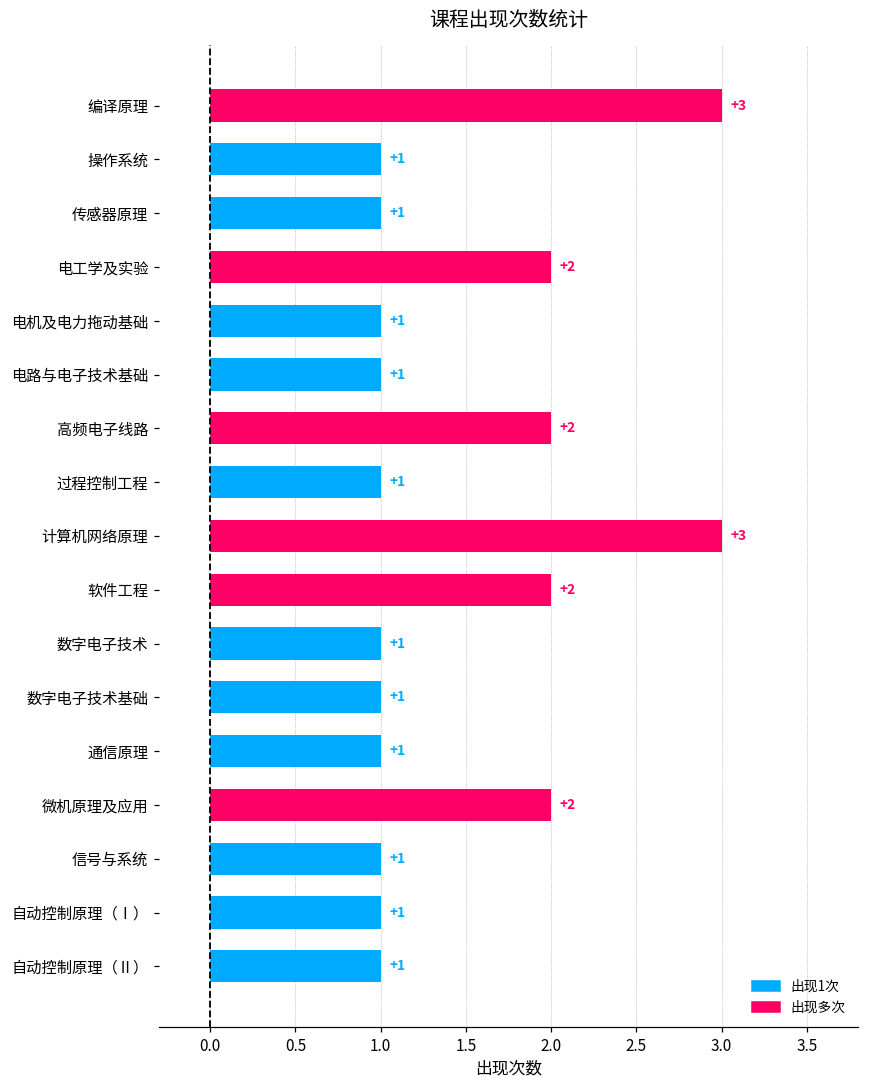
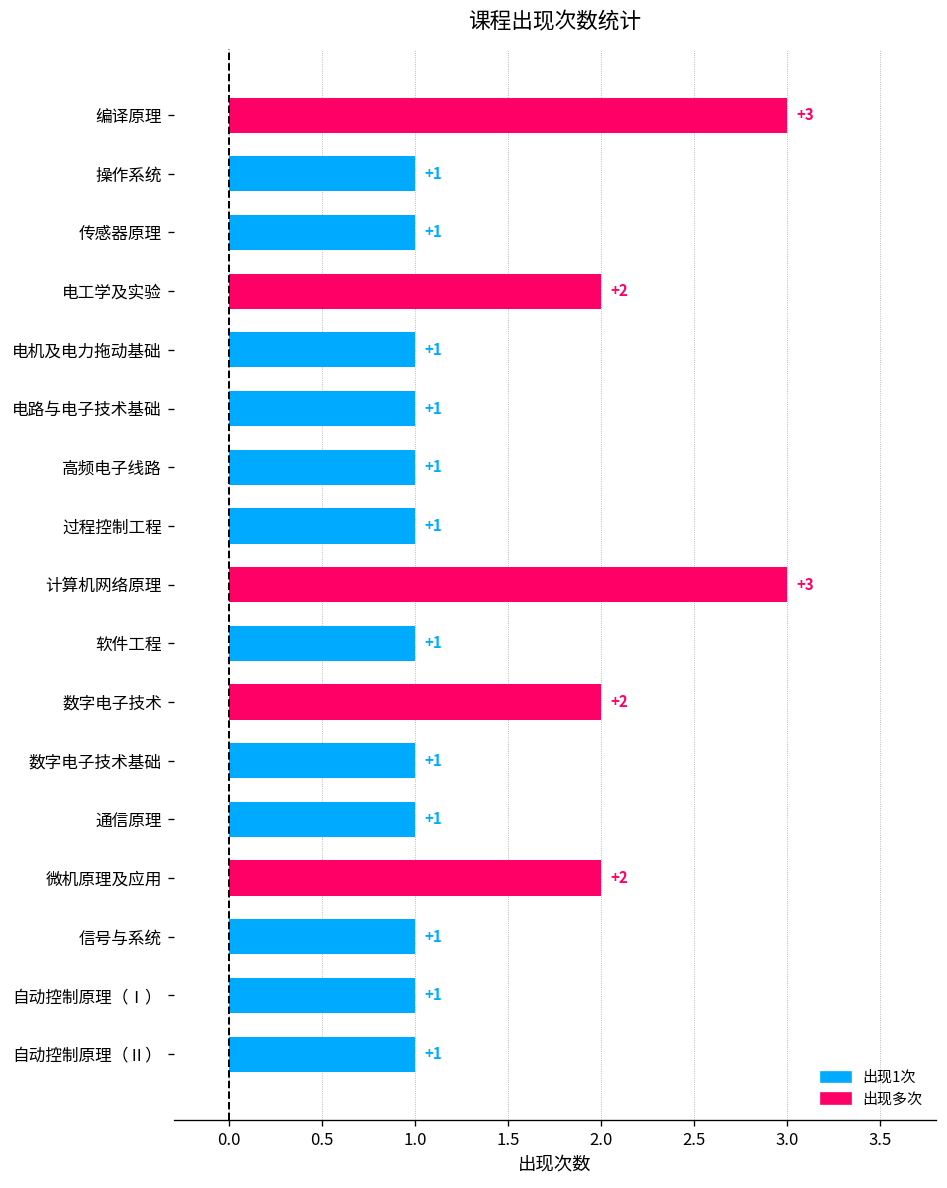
  {
    "编译原理": "+3",
    "操作系统": "+1",
    "传感器原理": "+1",
    "电工学及实验": "+2",
    "电机及电力拖动基础": "+1",
    "电路与电子技术基础": "+1",
-   "高频电子线路": "+2",
+   "高频电子线路": "+1",
    "过程控制工程": "+1",
    "计算机网络原理": "+3",
-   "软件工程": "+2",
-   "数字电子技术": "+1",
+   "软件工程": "+1",
+   "数字电子技术": "+2",
    "数字电子技术基础": "+1",
    "通信原理": "+1",
    "微机原理及应用": "+2",
    "信号与系统": "+1",
    "自动控制原理（Ⅰ）": "+1",
    "自动控制原理（Ⅱ）": "+1"
  }
